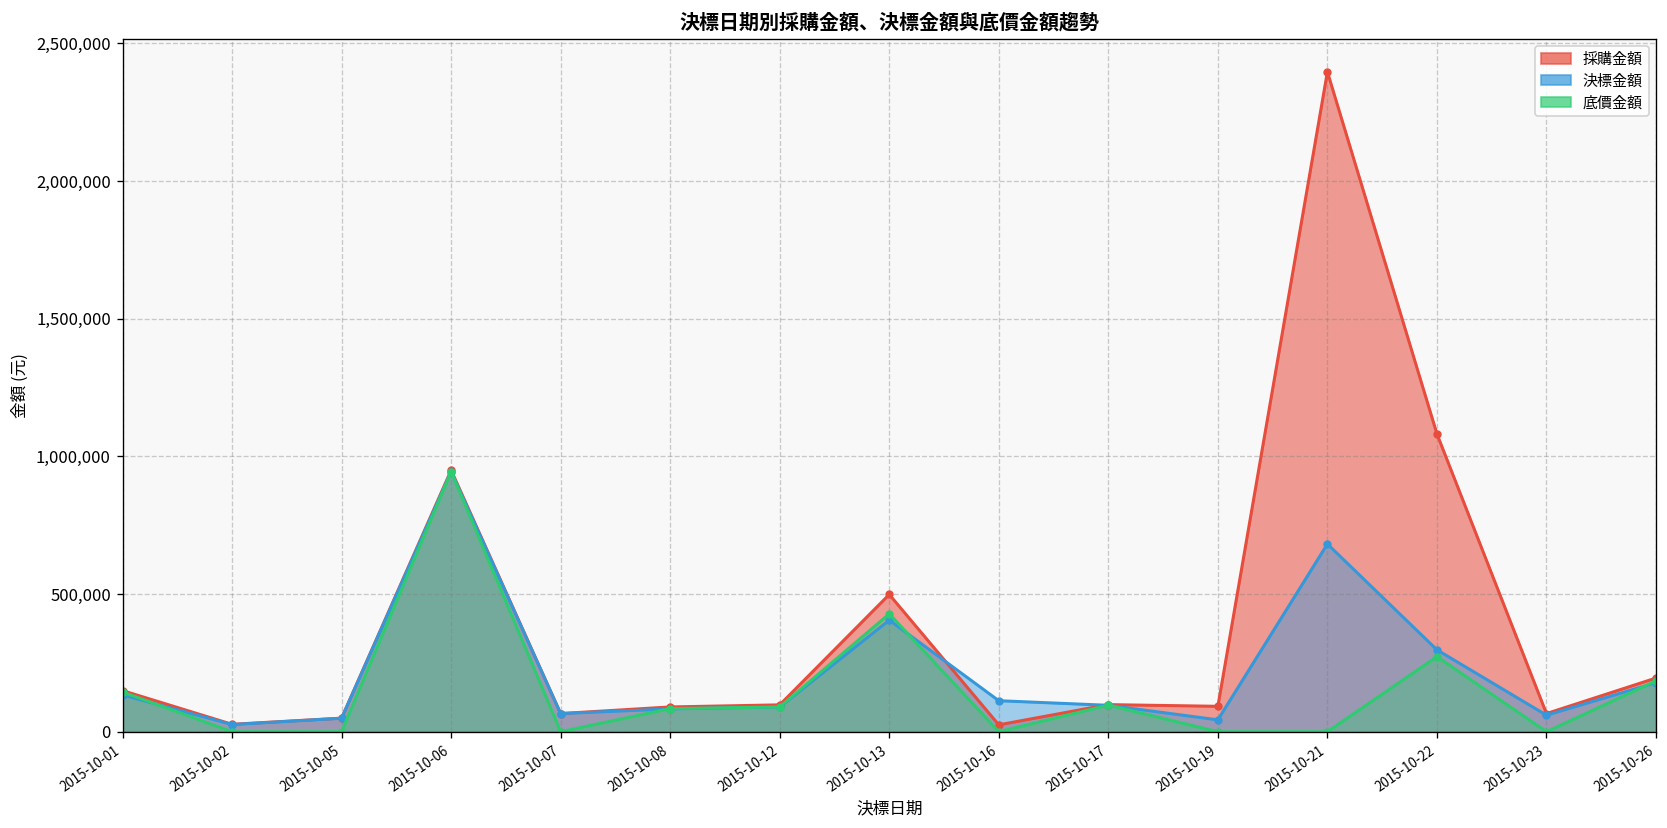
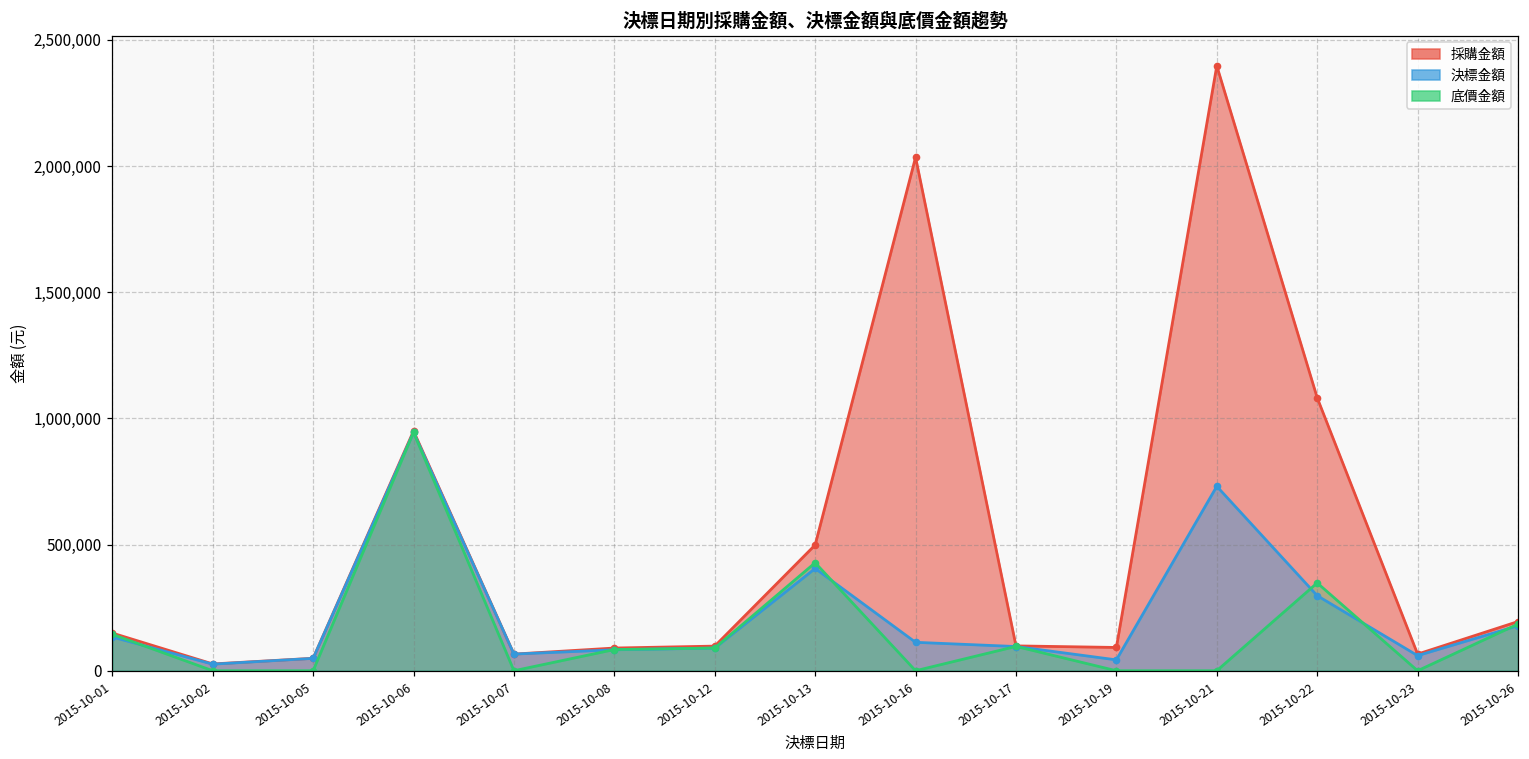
  {
    "採購金額": {
      "2015-10-13": "500,000",
-     "2015-10-16": "30,000",
+     "2015-10-16": "2,030,000",
      "2015-10-19": "90,000",
      "2015-10-21": "2,400,000",
      "2015-10-22": "1,080,000"
    },
    "決標金額": {
      "2015-10-13": "410,000",
      "2015-10-16": "110,000",
      "2015-10-19": "40,000",
-     "2015-10-21": "680,000",
+     "2015-10-21": "730,000",
      "2015-10-22": "300,000"
    },
    "底價金額": {
      "2015-10-02": "0",
      "2015-10-05": "0",
      "2015-10-07": "0",
      "2015-10-13": "430,000",
      "2015-10-16": "0",
      "2015-10-19": "0",
      "2015-10-21": "0",
-     "2015-10-22": "270,000",
+     "2015-10-22": "350,000",
      "2015-10-23": "0"
    }
  }
